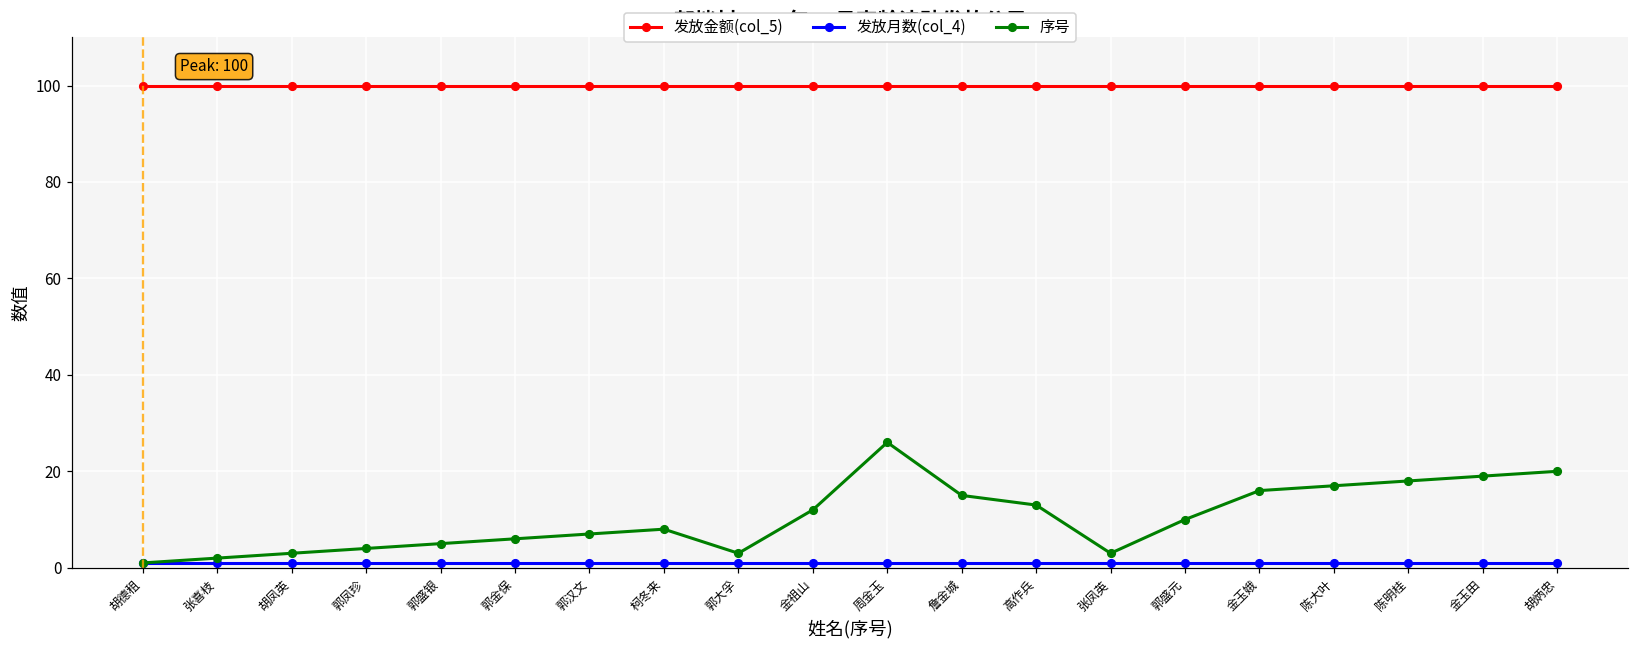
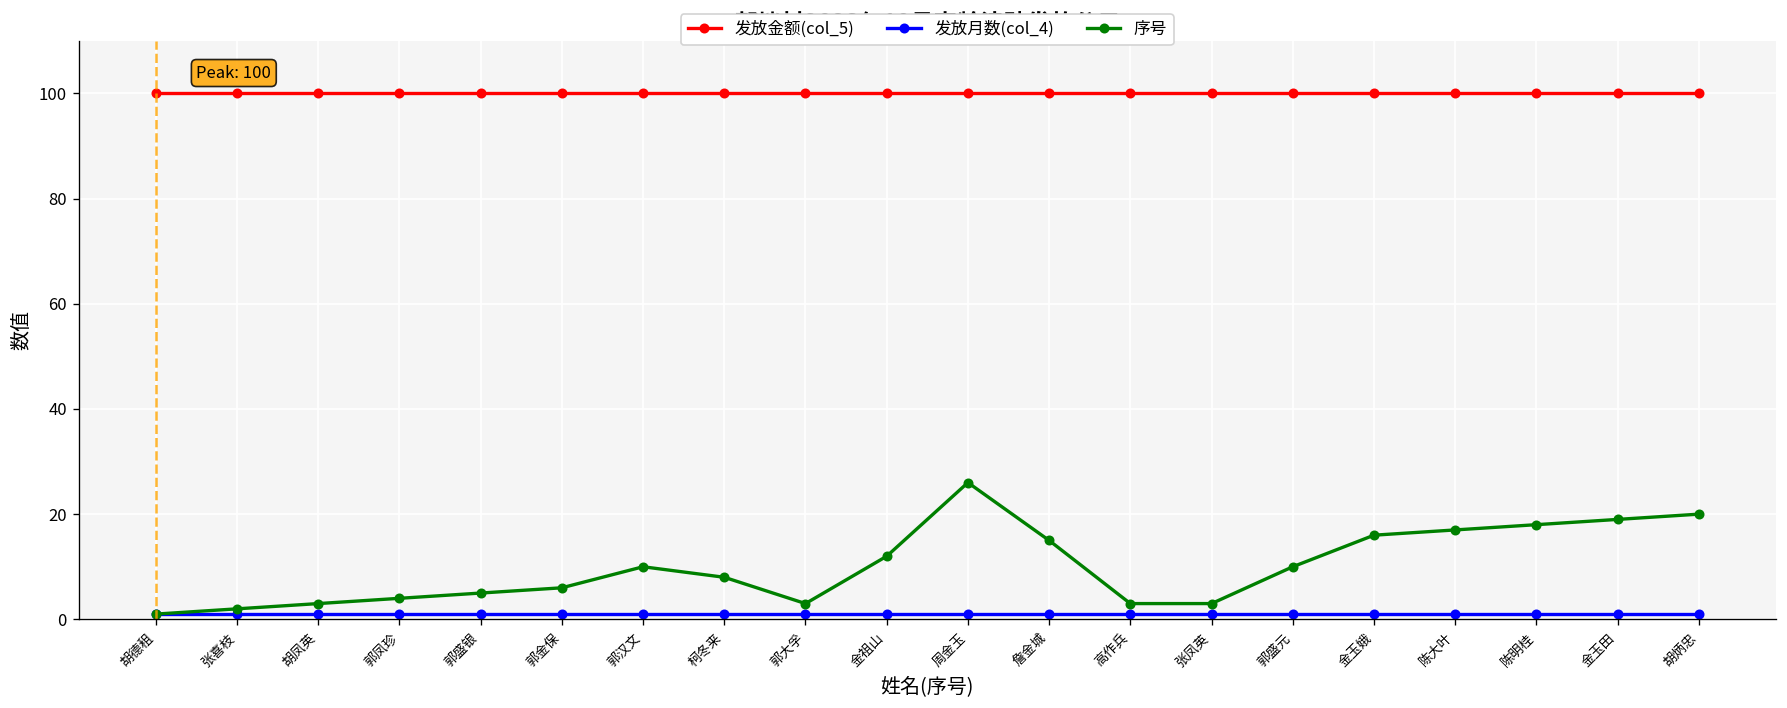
  {
    "发放金额(col_5)": {
      "胡德租": 100,
      "胡凤英": 100,
      "郭凤珍": 100,
      "郭盛银": 100,
      "郭金保": 100,
      "郭汉文": 100,
      "柯冬来": 100,
      "郭大孚": 100,
      "金祖山": 100,
      "周金玉": 100,
      "詹金城": 100,
      "高作兵": 100,
      "张凤英": 100,
      "郭盛元": 100,
      "金玉娥": 100,
      "陈大叶": 100,
      "陈明桂": 100,
      "金玉田": 100,
      "胡炳忠": 100
    },
    "发放月数(col_4)": {
      "张喜枝": 1,
      "胡凤英": 1,
      "郭凤珍": 1,
      "郭盛银": 1,
      "郭金保": 1,
      "郭汉文": 1,
      "柯冬来": 1,
      "郭大孚": 1,
      "金祖山": 1,
      "周金玉": 1,
      "詹金城": 1,
      "高作兵": 1,
      "张凤英": 1,
      "郭盛元": 1,
      "金玉娥": 1,
      "陈大叶": 1,
      "陈明桂": 1,
      "金玉田": 1,
      "胡炳忠": 1
    },
    "序号": {
      "张喜枝": 2,
      "胡凤英": 3,
      "郭凤珍": 4,
      "郭盛银": 5,
      "郭金保": 6,
-     "郭汉文": 7,
+     "郭汉文": 10,
      "柯冬来": 8,
      "郭大孚": 3,
      "金祖山": 12,
      "周金玉": 26,
      "詹金城": 15,
-     "高作兵": 13,
+     "高作兵": 3,
      "张凤英": 3,
      "郭盛元": 10,
      "金玉娥": 16,
      "陈大叶": 17,
      "陈明桂": 18,
      "金玉田": 19,
      "胡炳忠": 20
    }
  }
